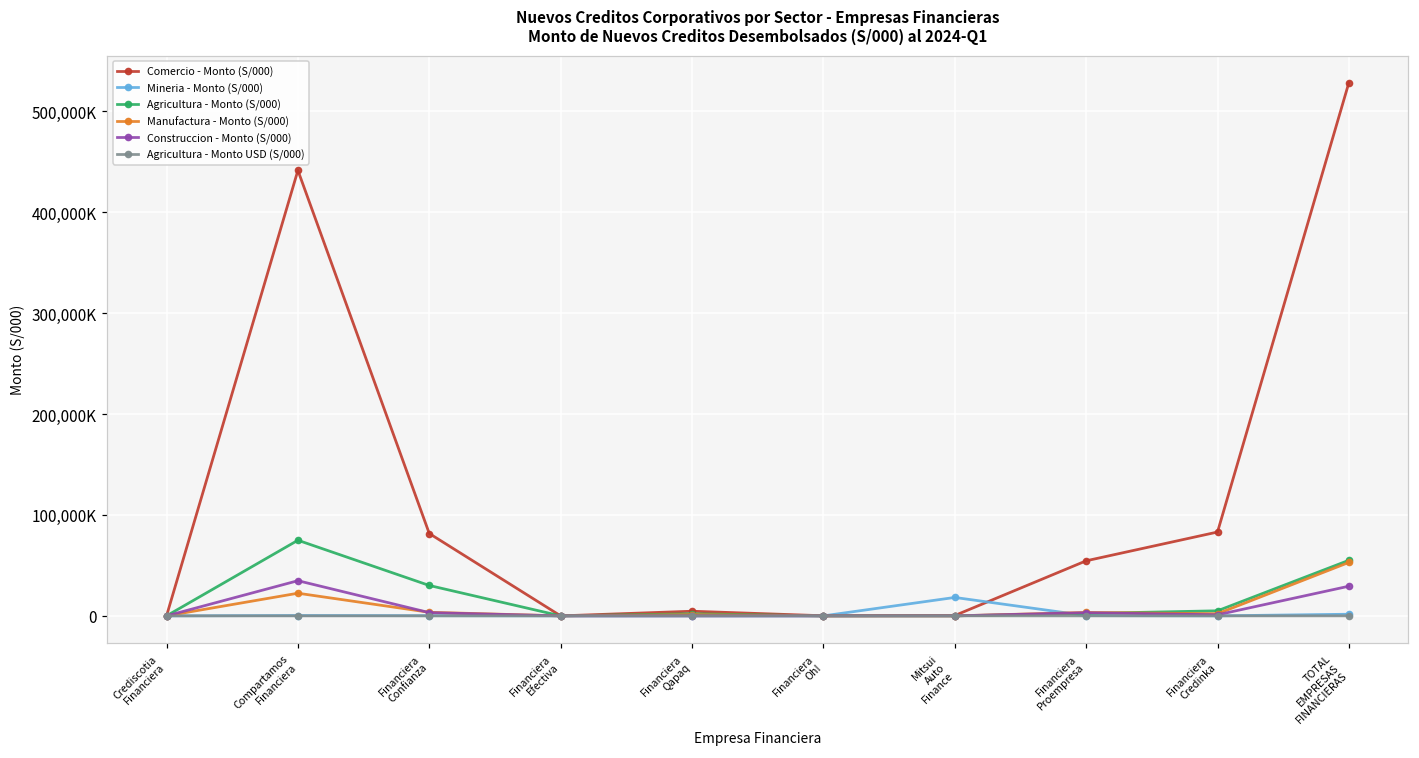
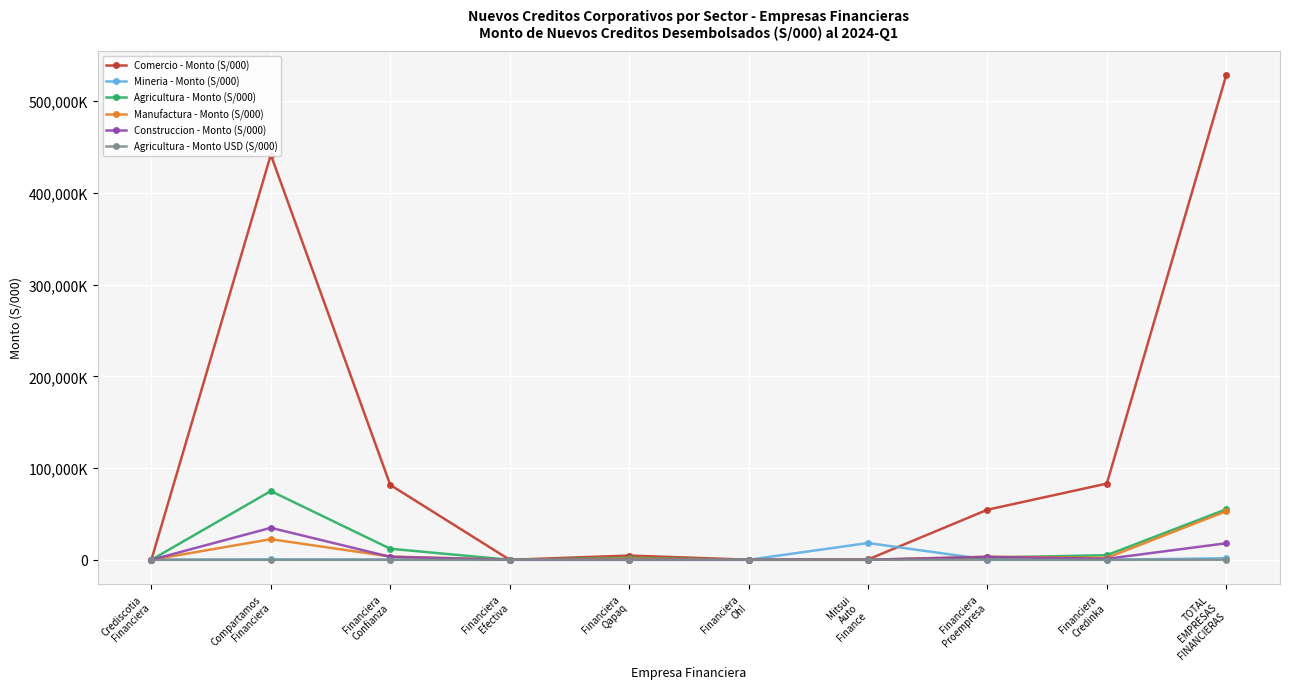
  {
    "Comercio - Monto (S/000)": {
      "Financiera Confianza": "80,000,000",
      "Financiera Proempresa": "50,000,000",
      "Financiera Credinka": "80,000,000",
      "TOTAL EMPRESAS FINANCIERAS": "530,000,000"
    },
    "Mineria - Monto (S/000)": {
      "Mitsui Auto Finance": "20,000,000"
    },
    "Agricultura - Monto (S/000)": {
      "Compartamos Financiera": "70,000,000",
-     "Financiera Confianza": "30,000,000",
+     "Financiera Confianza": "10,000,000",
      "Financiera Credinka": "10,000,000"
    },
    "Manufactura - Monto (S/000)": {
      "Compartamos Financiera": "20,000,000"
    },
    "Construccion - Monto (S/000)": {
      "Compartamos Financiera": "30,000,000",
-     "TOTAL EMPRESAS FINANCIERAS": "30,000,000"
+     "TOTAL EMPRESAS FINANCIERAS": "20,000,000"
    }
  }
